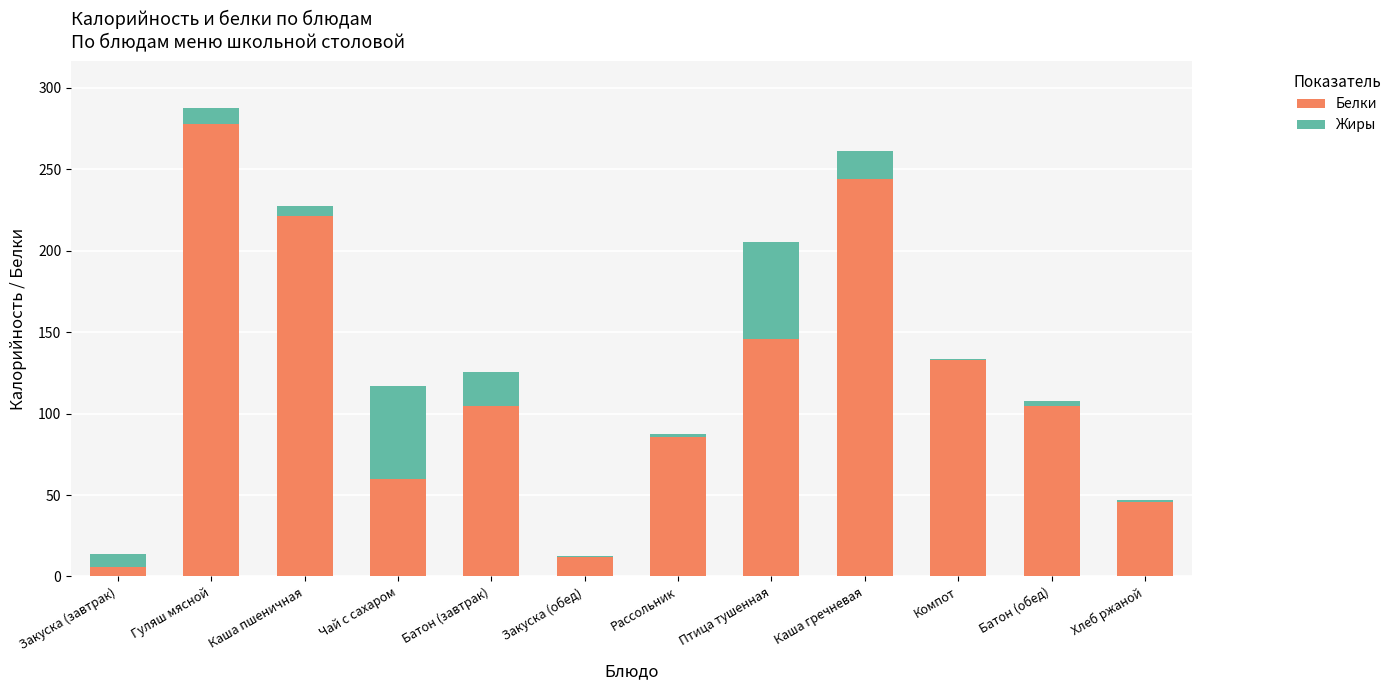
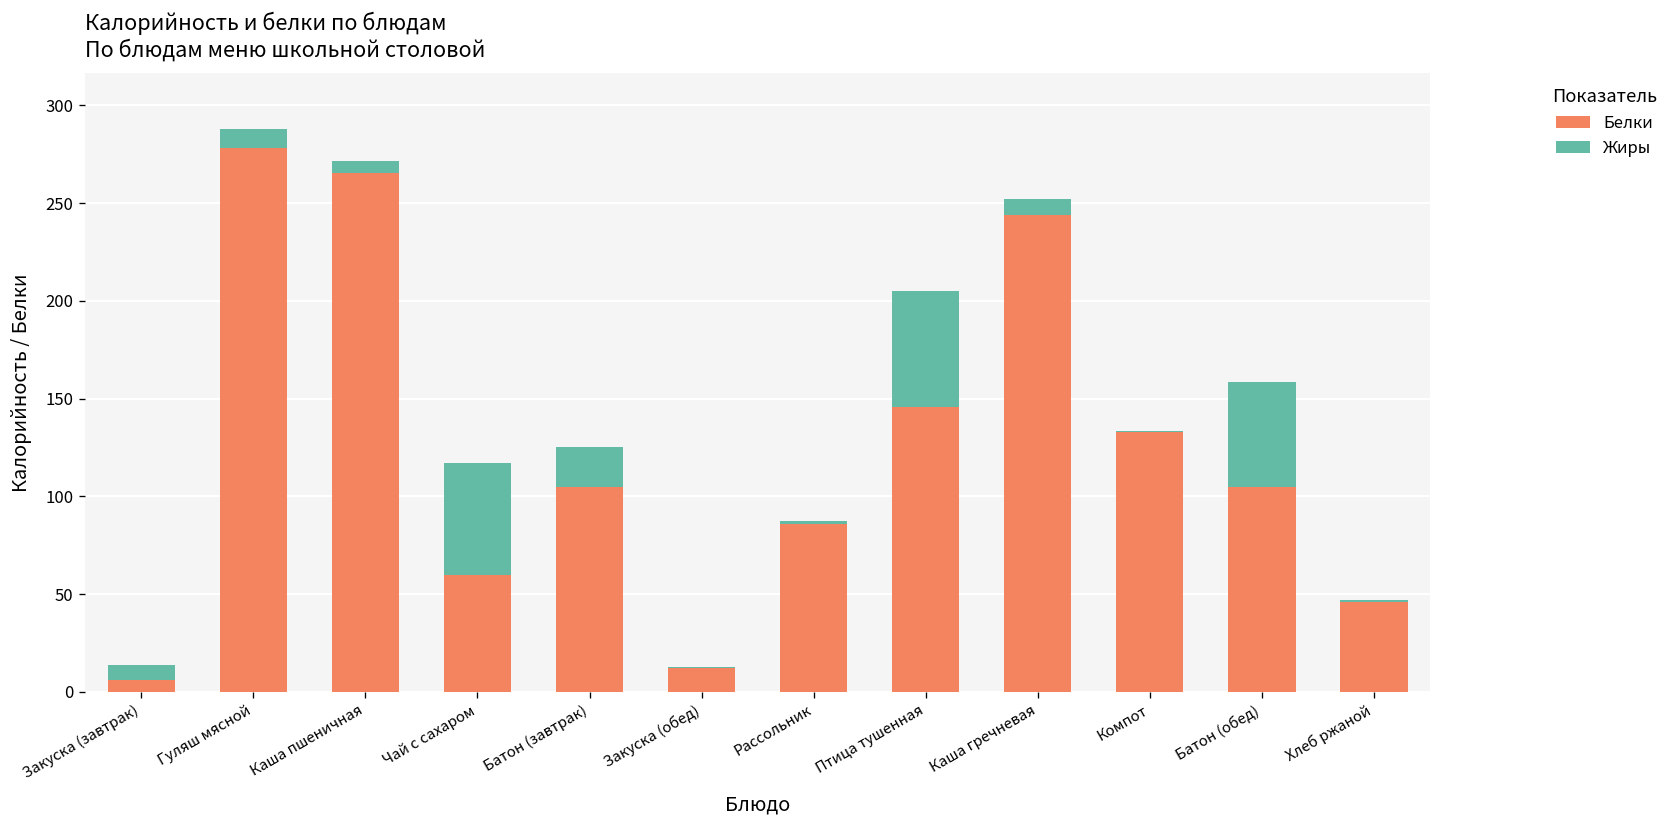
  {
    "Белки": {
      "Закуска (завтрак)": 6,
      "Гуляш мясной": 278,
-     "Каша пшеничная": 221,
+     "Каша пшеничная": 265,
      "Чай с сахаром": 60,
      "Батон (завтрак)": 105,
      "Закуска (обед)": 12,
      "Рассольник": 86,
      "Птица тушенная": 146,
      "Каша гречневая": 244,
      "Компот": 133,
      "Батон (обед)": 105,
      "Хлеб ржаной": 46
    },
    "Жиры": {
      "Закуска (завтрак)": 8,
      "Гуляш мясной": 10,
      "Каша пшеничная": 6,
      "Чай с сахаром": 57,
      "Батон (завтрак)": 21,
      "Рассольник": 2,
      "Птица тушенная": 59,
-     "Каша гречневая": 18,
-     "Батон (обед)": 3
+     "Каша гречневая": 9,
+     "Батон (обед)": 54
    }
  }
